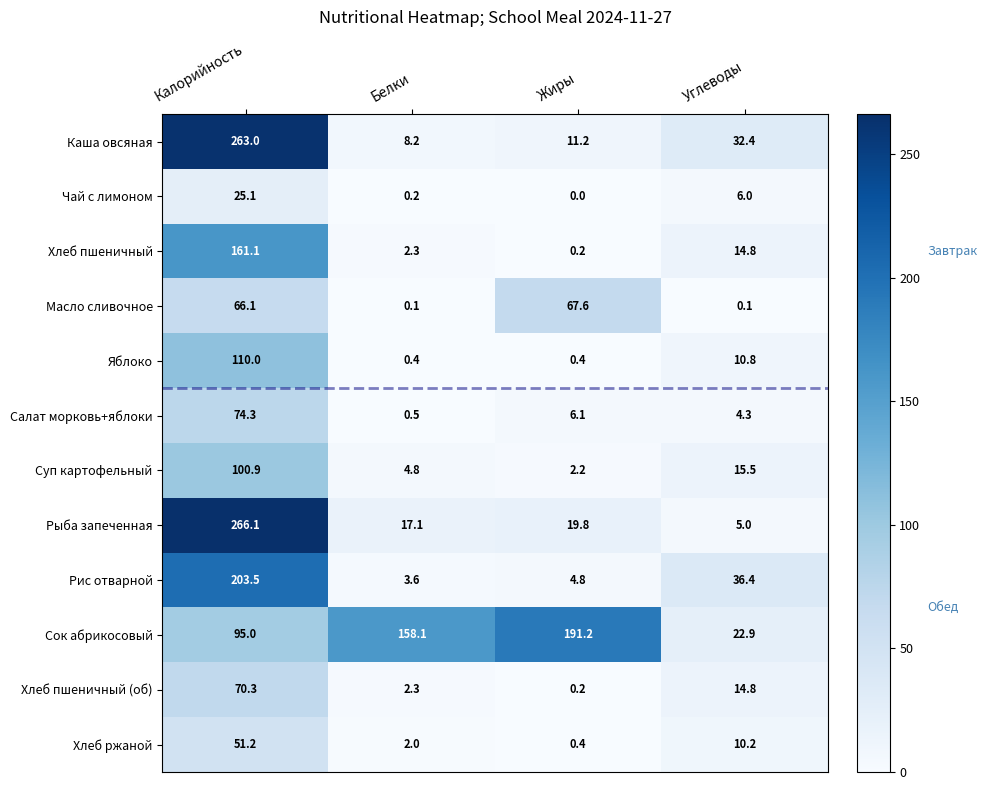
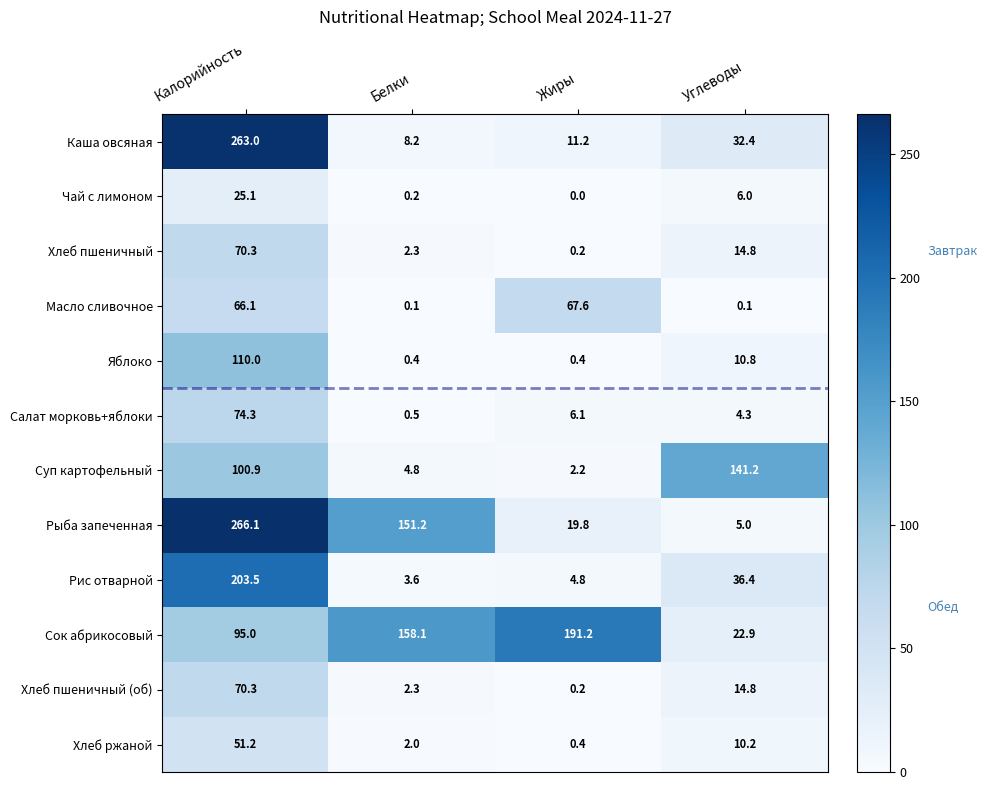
  {
    "Каша овсяная": {
      "Калорийность": 263.0,
      "Белки": 8.2,
      "Жиры": 11.2,
      "Углеводы": 32.4
    },
    "Чай с лимоном": {
      "Калорийность": 25.1,
      "Белки": 0.2,
      "Жиры": 0.0,
      "Углеводы": 6.0
    },
    "Хлеб пшеничный": {
-     "Калорийность": 161.1,
+     "Калорийность": 70.3,
      "Белки": 2.3,
      "Жиры": 0.2,
      "Углеводы": 14.8
    },
    "Масло сливочное": {
      "Калорийность": 66.1,
      "Белки": 0.1,
      "Жиры": 67.6,
      "Углеводы": 0.1
    },
    "Яблоко": {
      "Калорийность": 110.0,
      "Белки": 0.4,
      "Жиры": 0.4,
      "Углеводы": 10.8
    },
    "Салат морковь+яблоки": {
      "Калорийность": 74.3,
      "Белки": 0.5,
      "Жиры": 6.1,
      "Углеводы": 4.3
    },
    "Суп картофельный": {
      "Калорийность": 100.9,
      "Белки": 4.8,
      "Жиры": 2.2,
-     "Углеводы": 15.5
+     "Углеводы": 141.2
    },
    "Рыба запеченная": {
      "Калорийность": 266.1,
-     "Белки": 17.1,
+     "Белки": 151.2,
      "Жиры": 19.8,
      "Углеводы": 5.0
    },
    "Рис отварной": {
      "Калорийность": 203.5,
      "Белки": 3.6,
      "Жиры": 4.8,
      "Углеводы": 36.4
    },
    "Сок абрикосовый": {
      "Калорийность": 95.0,
      "Белки": 158.1,
      "Жиры": 191.2,
      "Углеводы": 22.9
    },
    "Хлеб пшеничный (об)": {
      "Калорийность": 70.3,
      "Белки": 2.3,
      "Жиры": 0.2,
      "Углеводы": 14.8
    },
    "Хлеб ржаной": {
      "Калорийность": 51.2,
      "Белки": 2.0,
      "Жиры": 0.4,
      "Углеводы": 10.2
    }
  }
